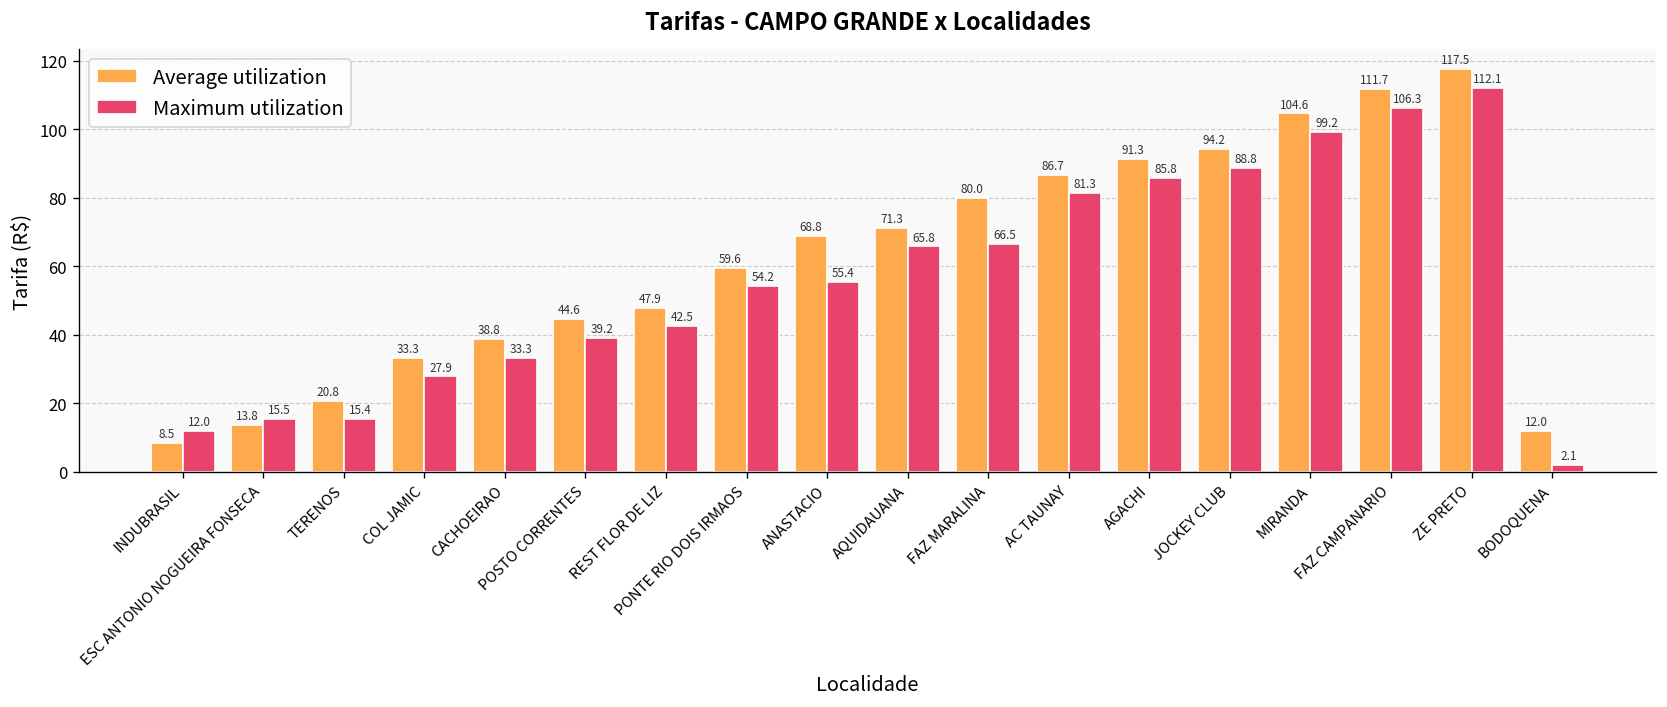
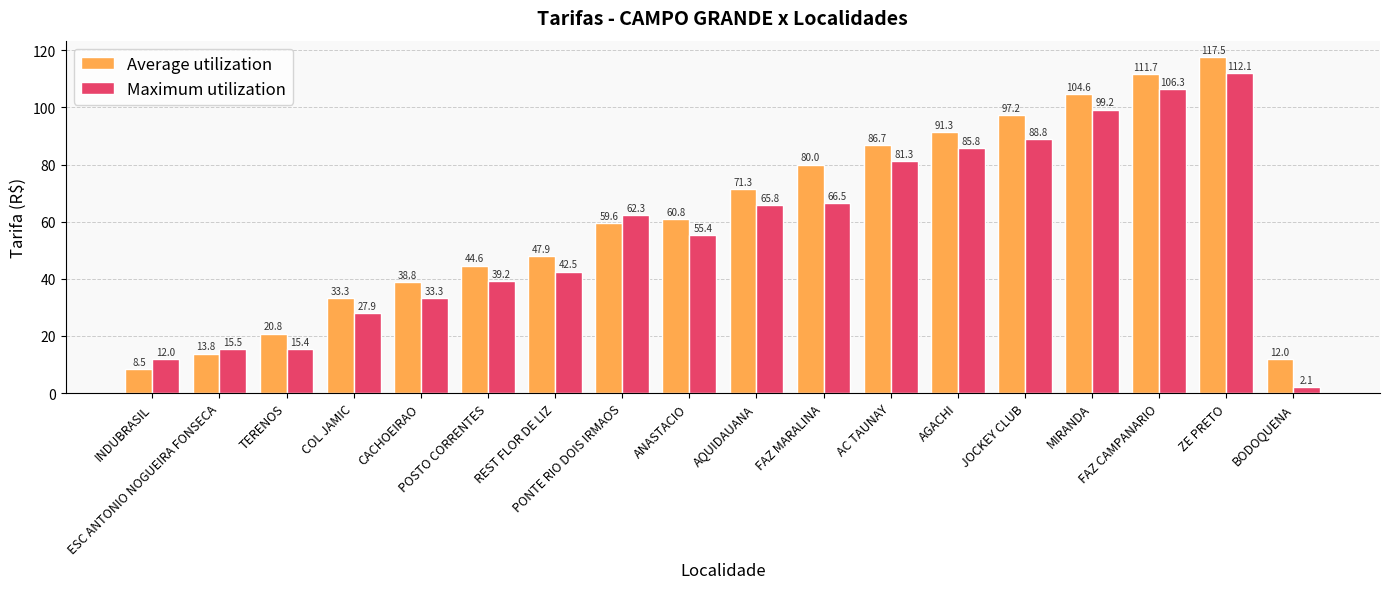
  {
    "Average utilization": {
      "INDUBRASIL": 8.5,
      "ESC ANTONIO NOGUEIRA FONSECA": 13.8,
      "TERENOS": 20.8,
      "COL JAMIC": 33.3,
      "CACHOEIRAO": 38.8,
      "POSTO CORRENTES": 44.6,
      "REST FLOR DE LIZ": 47.9,
      "PONTE RIO DOIS IRMAOS": 59.6,
-     "ANASTACIO": 68.8,
+     "ANASTACIO": 60.8,
      "AQUIDAUANA": 71.3,
      "FAZ MARALINA": 80.0,
      "AC TAUNAY": 86.7,
      "AGACHI": 91.3,
-     "JOCKEY CLUB": 94.2,
+     "JOCKEY CLUB": 97.2,
      "MIRANDA": 104.6,
      "FAZ CAMPANARIO": 111.7,
      "ZE PRETO": 117.5,
      "BODOQUENA": 12.0
    },
    "Maximum utilization": {
      "INDUBRASIL": 12.0,
      "ESC ANTONIO NOGUEIRA FONSECA": 15.5,
      "TERENOS": 15.4,
      "COL JAMIC": 27.9,
      "CACHOEIRAO": 33.3,
      "POSTO CORRENTES": 39.2,
      "REST FLOR DE LIZ": 42.5,
-     "PONTE RIO DOIS IRMAOS": 54.2,
+     "PONTE RIO DOIS IRMAOS": 62.3,
      "ANASTACIO": 55.4,
      "AQUIDAUANA": 65.8,
      "FAZ MARALINA": 66.5,
      "AC TAUNAY": 81.3,
      "AGACHI": 85.8,
      "JOCKEY CLUB": 88.8,
      "MIRANDA": 99.2,
      "FAZ CAMPANARIO": 106.3,
      "ZE PRETO": 112.1,
      "BODOQUENA": 2.1
    }
  }
